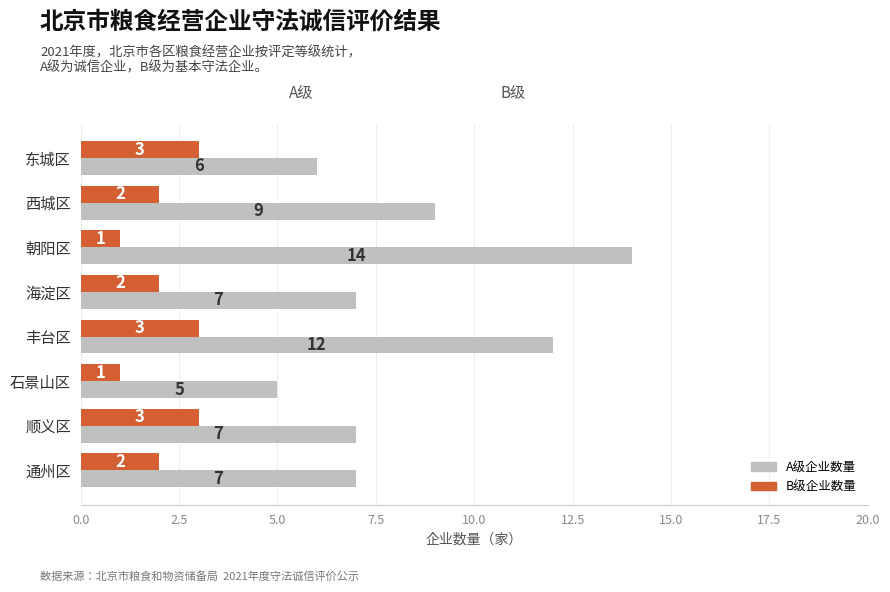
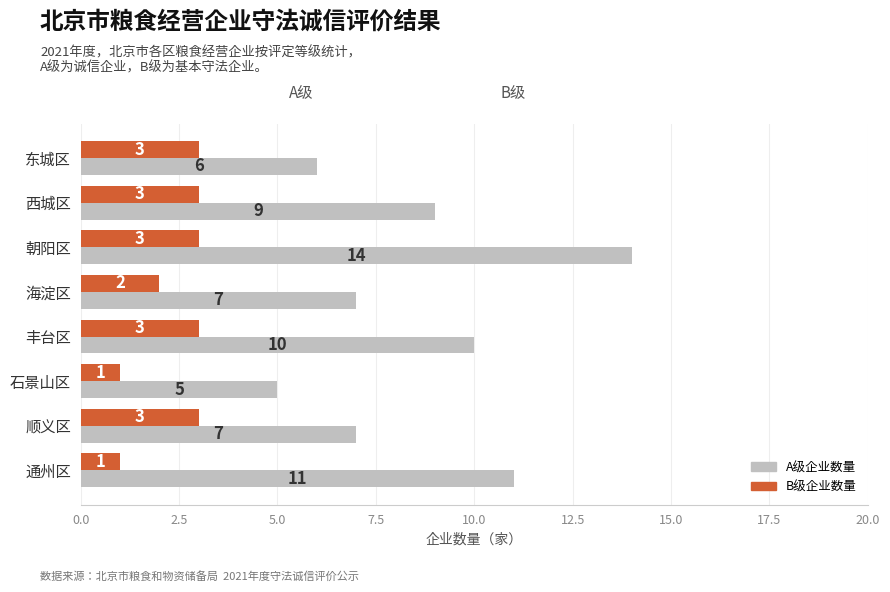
  {
    "A级企业数量": {
      "东城区": 6,
      "西城区": 9,
      "朝阳区": 14,
      "海淀区": 7,
-     "丰台区": 12,
+     "丰台区": 10,
      "石景山区": 5,
      "顺义区": 7,
-     "通州区": 7
+     "通州区": 11
    },
    "B级企业数量": {
      "东城区": 3,
-     "西城区": 2,
-     "朝阳区": 1,
+     "西城区": 3,
+     "朝阳区": 3,
      "海淀区": 2,
      "丰台区": 3,
      "石景山区": 1,
      "顺义区": 3,
-     "通州区": 2
+     "通州区": 1
    }
  }
